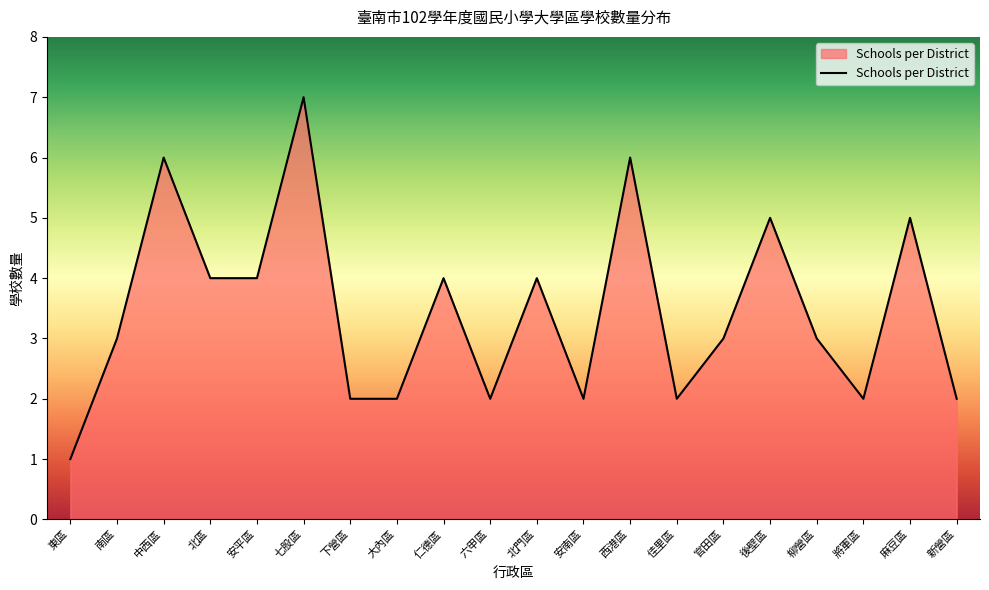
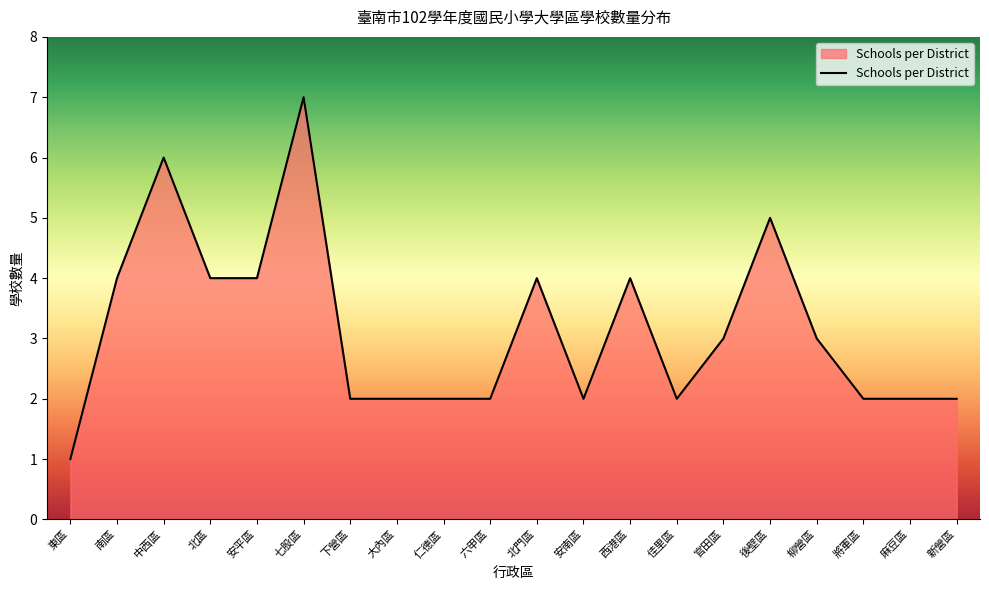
  {
    "東區": 1,
-   "南區": 3,
+   "南區": 4,
    "中西區": 6,
    "北區": 4,
    "安平區": 4,
    "七股區": 7,
    "下營區": 2,
    "大內區": 2,
-   "仁德區": 4,
+   "仁德區": 2,
    "六甲區": 2,
    "北門區": 4,
    "安南區": 2,
-   "西港區": 6,
+   "西港區": 4,
    "佳里區": 2,
    "官田區": 3,
    "後壁區": 5,
    "柳營區": 3,
    "將軍區": 2,
-   "麻豆區": 5,
+   "麻豆區": 2,
    "新營區": 2
  }
